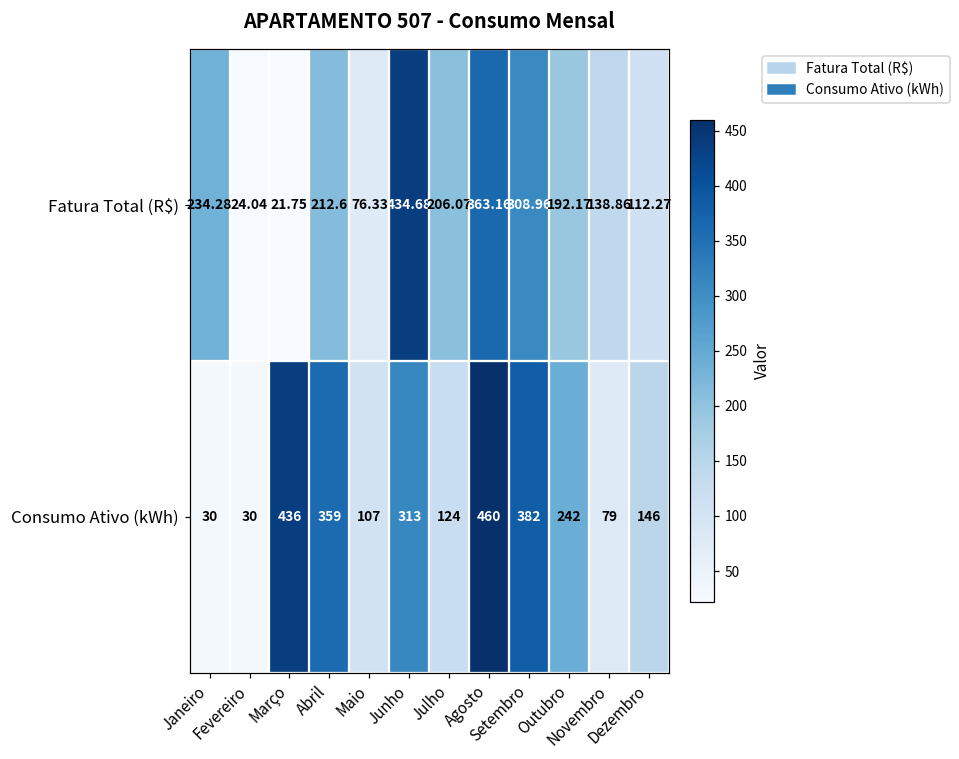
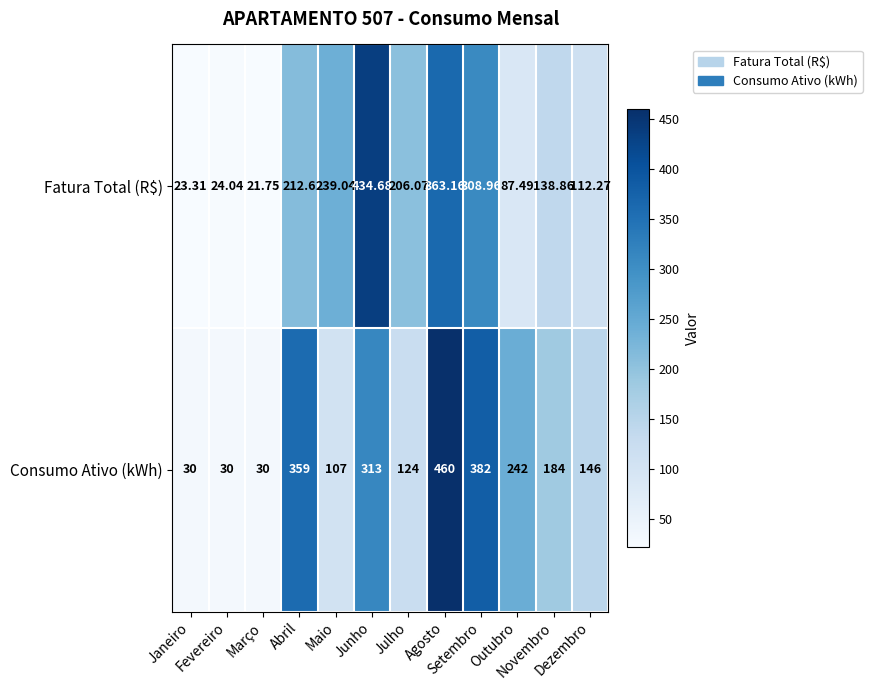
  {
    "Fatura Total (R$)": {
-     "Janeiro": 234.28,
+     "Janeiro": 23.31,
      "Fevereiro": 24.04,
      "Março": 21.75,
      "Abril": 212.6,
-     "Maio": 76.33,
+     "Maio": 239.04,
      "Junho": 434.68,
      "Julho": 206.07,
      "Agosto": 363.16,
      "Setembro": 308.96,
-     "Outubro": 192.17,
+     "Outubro": 87.49,
      "Novembro": 138.86,
      "Dezembro": 112.27
    },
    "Consumo Ativo (kWh)": {
      "Janeiro": 30,
      "Fevereiro": 30,
-     "Março": 436,
+     "Março": 30,
      "Abril": 359,
      "Maio": 107,
      "Junho": 313,
      "Julho": 124,
      "Agosto": 460,
      "Setembro": 382,
      "Outubro": 242,
-     "Novembro": 79,
+     "Novembro": 184,
      "Dezembro": 146
    }
  }
